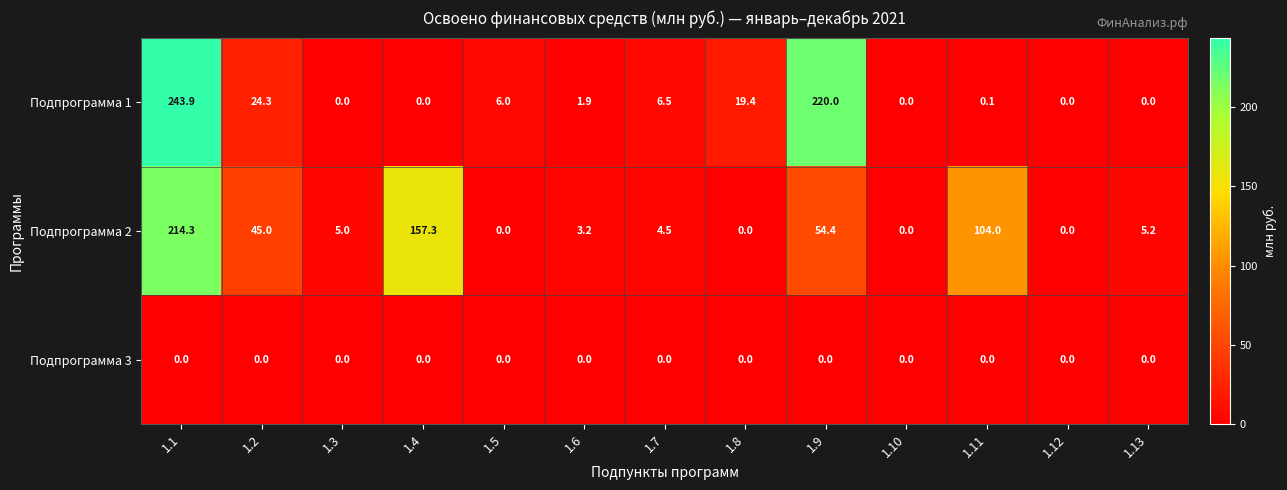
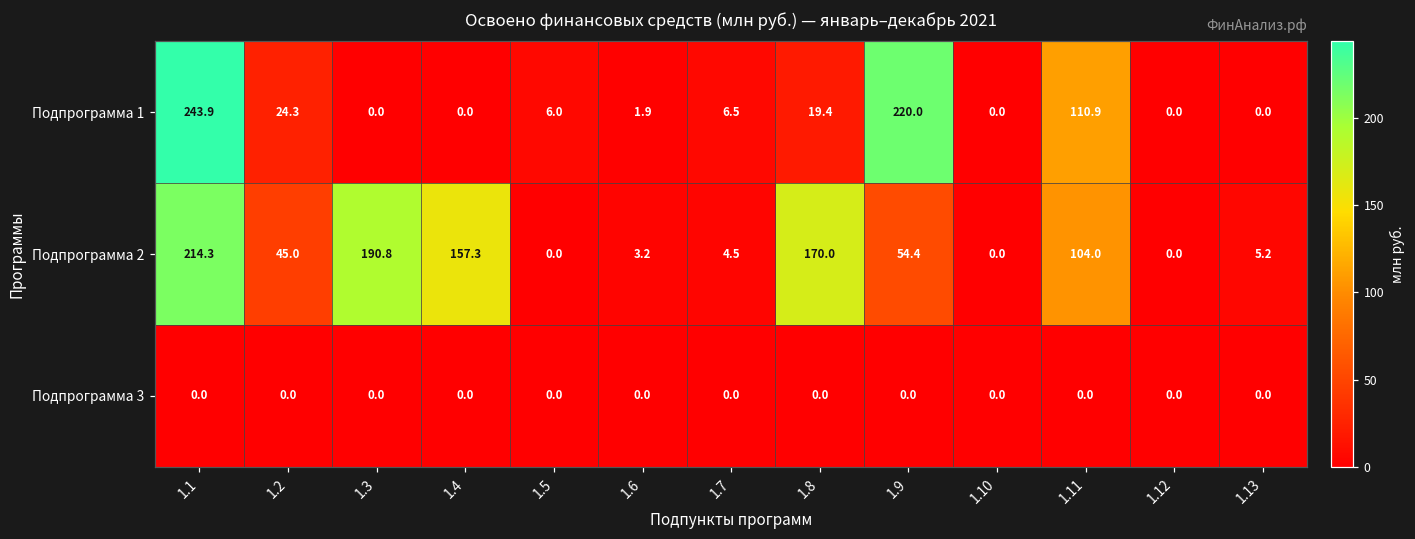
  {
    "Подпрограмма 1": {
      "1.1": 243.9,
      "1.2": 24.3,
      "1.3": 0.0,
      "1.4": 0.0,
      "1.5": 6.0,
      "1.6": 1.9,
      "1.7": 6.5,
      "1.8": 19.4,
      "1.9": 220.0,
      "1.10": 0.0,
-     "1.11": 0.1,
+     "1.11": 110.9,
      "1.12": 0.0,
      "1.13": 0.0
    },
    "Подпрограмма 2": {
      "1.1": 214.3,
      "1.2": 45.0,
-     "1.3": 5.0,
+     "1.3": 190.8,
      "1.4": 157.3,
      "1.5": 0.0,
      "1.6": 3.2,
      "1.7": 4.5,
-     "1.8": 0.0,
+     "1.8": 170.0,
      "1.9": 54.4,
      "1.10": 0.0,
      "1.11": 104.0,
      "1.12": 0.0,
      "1.13": 5.2
    },
    "Подпрограмма 3": {
      "1.1": 0.0,
      "1.2": 0.0,
      "1.3": 0.0,
      "1.4": 0.0,
      "1.5": 0.0,
      "1.6": 0.0,
      "1.7": 0.0,
      "1.8": 0.0,
      "1.9": 0.0,
      "1.10": 0.0,
      "1.11": 0.0,
      "1.12": 0.0,
      "1.13": 0.0
    }
  }
